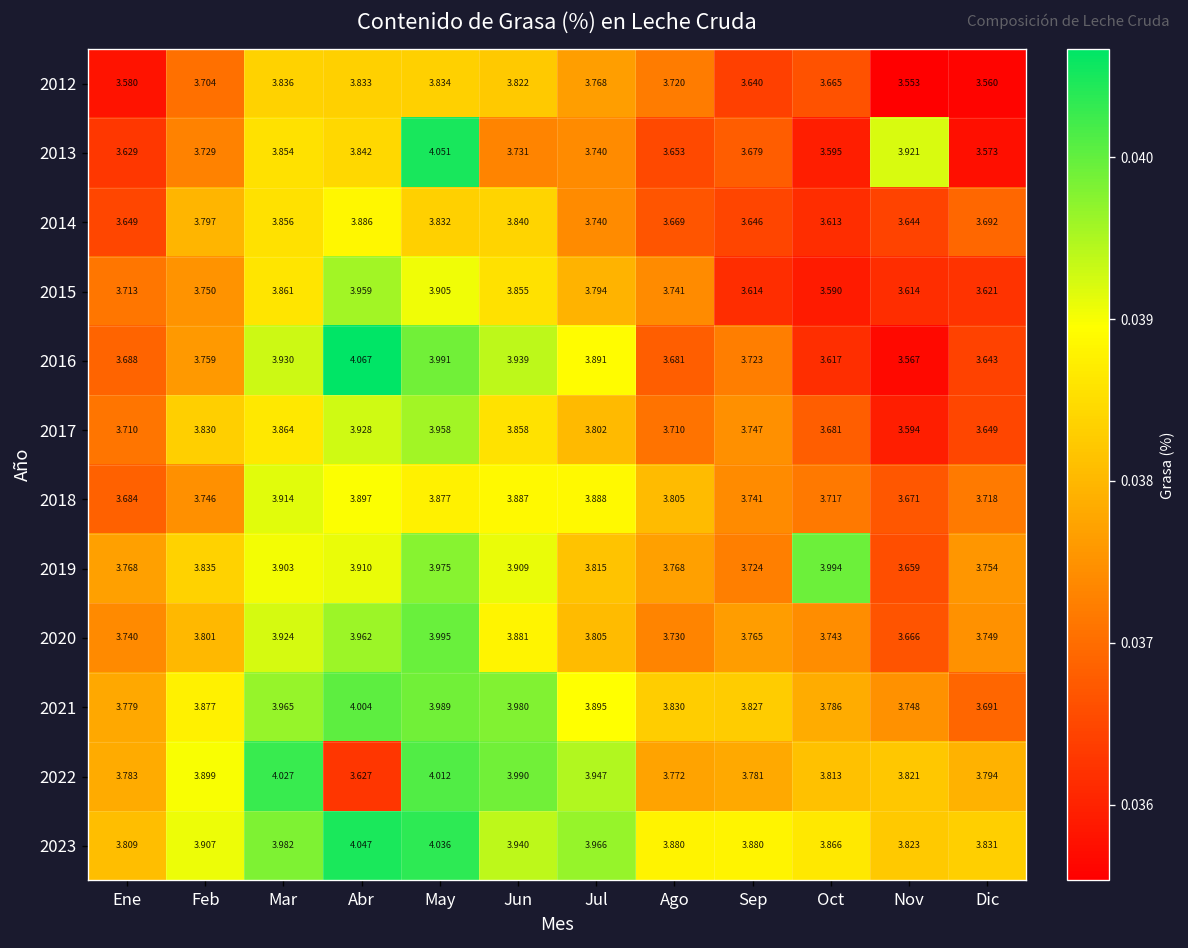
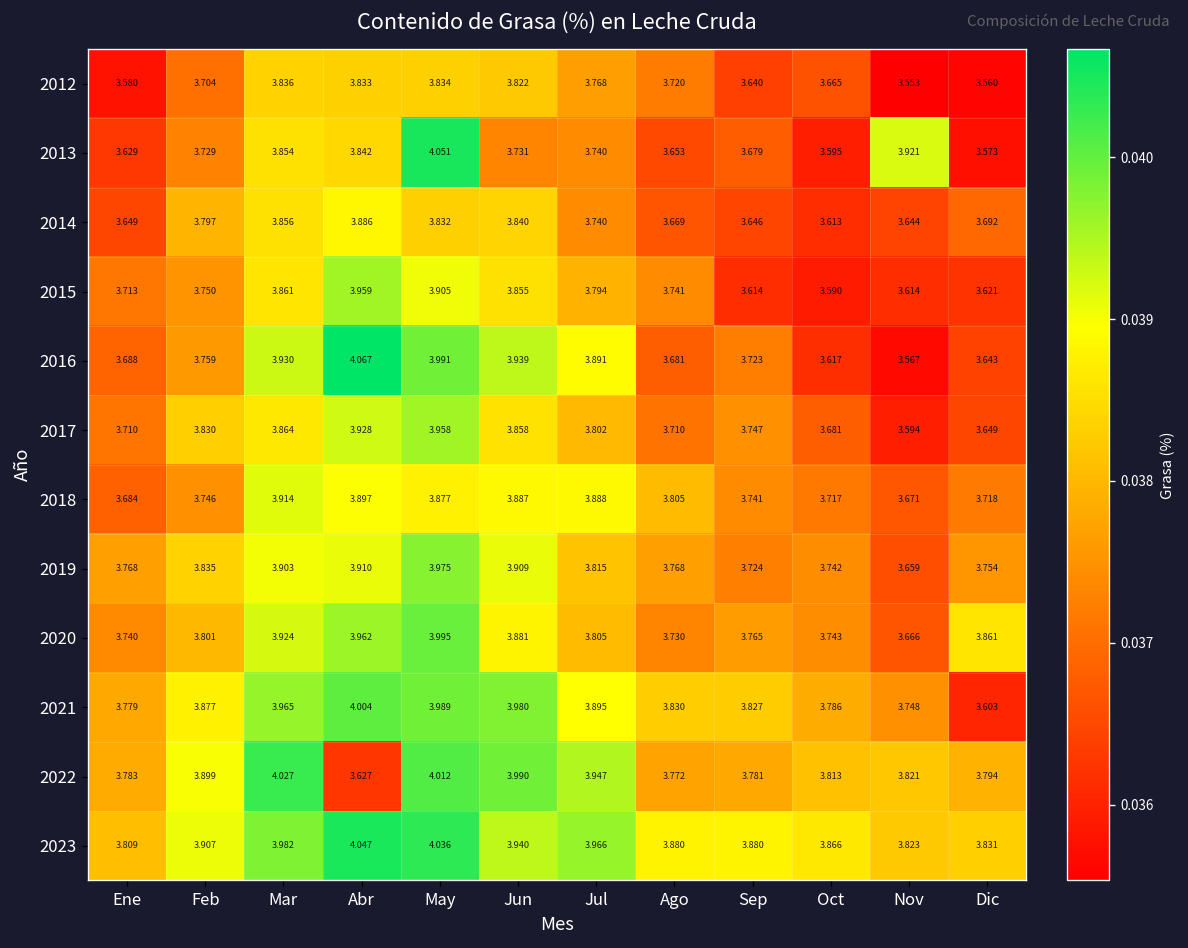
  {
    "2012": {
      "Ene": 3.580,
      "Feb": 3.704,
      "Mar": 3.836,
      "Abr": 3.833,
      "May": 3.834,
      "Jun": 3.822,
      "Jul": 3.768,
      "Ago": 3.720,
      "Sep": 3.640,
      "Oct": 3.665,
      "Nov": 3.553,
      "Dic": 3.560
    },
    "2013": {
      "Ene": 3.629,
      "Feb": 3.729,
      "Mar": 3.854,
      "Abr": 3.842,
      "May": 4.051,
      "Jun": 3.731,
      "Jul": 3.740,
      "Ago": 3.653,
      "Sep": 3.679,
      "Oct": 3.595,
      "Nov": 3.921,
      "Dic": 3.573
    },
    "2014": {
      "Ene": 3.649,
      "Feb": 3.797,
      "Mar": 3.856,
      "Abr": 3.886,
      "May": 3.832,
      "Jun": 3.840,
      "Jul": 3.740,
      "Ago": 3.669,
      "Sep": 3.646,
      "Oct": 3.613,
      "Nov": 3.644,
      "Dic": 3.692
    },
    "2015": {
      "Ene": 3.713,
      "Feb": 3.750,
      "Mar": 3.861,
      "Abr": 3.959,
      "May": 3.905,
      "Jun": 3.855,
      "Jul": 3.794,
      "Ago": 3.741,
      "Sep": 3.614,
      "Oct": 3.590,
      "Nov": 3.614,
      "Dic": 3.621
    },
    "2016": {
      "Ene": 3.688,
      "Feb": 3.759,
      "Mar": 3.930,
      "Abr": 4.067,
      "May": 3.991,
      "Jun": 3.939,
      "Jul": 3.891,
      "Ago": 3.681,
      "Sep": 3.723,
      "Oct": 3.617,
      "Nov": 3.567,
      "Dic": 3.643
    },
    "2017": {
      "Ene": 3.710,
      "Feb": 3.830,
      "Mar": 3.864,
      "Abr": 3.928,
      "May": 3.958,
      "Jun": 3.858,
      "Jul": 3.802,
      "Ago": 3.710,
      "Sep": 3.747,
      "Oct": 3.681,
      "Nov": 3.594,
      "Dic": 3.649
    },
    "2018": {
      "Ene": 3.684,
      "Feb": 3.746,
      "Mar": 3.914,
      "Abr": 3.897,
      "May": 3.877,
      "Jun": 3.887,
      "Jul": 3.888,
      "Ago": 3.805,
      "Sep": 3.741,
      "Oct": 3.717,
      "Nov": 3.671,
      "Dic": 3.718
    },
    "2019": {
      "Ene": 3.768,
      "Feb": 3.835,
      "Mar": 3.903,
      "Abr": 3.910,
      "May": 3.975,
      "Jun": 3.909,
      "Jul": 3.815,
      "Ago": 3.768,
      "Sep": 3.724,
-     "Oct": 3.994,
+     "Oct": 3.742,
      "Nov": 3.659,
      "Dic": 3.754
    },
    "2020": {
      "Ene": 3.740,
      "Feb": 3.801,
      "Mar": 3.924,
      "Abr": 3.962,
      "May": 3.995,
      "Jun": 3.881,
      "Jul": 3.805,
      "Ago": 3.730,
      "Sep": 3.765,
      "Oct": 3.743,
      "Nov": 3.666,
-     "Dic": 3.749
+     "Dic": 3.861
    },
    "2021": {
      "Ene": 3.779,
      "Feb": 3.877,
      "Mar": 3.965,
      "Abr": 4.004,
      "May": 3.989,
      "Jun": 3.980,
      "Jul": 3.895,
      "Ago": 3.830,
      "Sep": 3.827,
      "Oct": 3.786,
      "Nov": 3.748,
-     "Dic": 3.691
+     "Dic": 3.603
    },
    "2022": {
      "Ene": 3.783,
      "Feb": 3.899,
      "Mar": 4.027,
      "Abr": 3.627,
      "May": 4.012,
      "Jun": 3.990,
      "Jul": 3.947,
      "Ago": 3.772,
      "Sep": 3.781,
      "Oct": 3.813,
      "Nov": 3.821,
      "Dic": 3.794
    },
    "2023": {
      "Ene": 3.809,
      "Feb": 3.907,
      "Mar": 3.982,
      "Abr": 4.047,
      "May": 4.036,
      "Jun": 3.940,
      "Jul": 3.966,
      "Ago": 3.880,
      "Sep": 3.880,
      "Oct": 3.866,
      "Nov": 3.823,
      "Dic": 3.831
    }
  }
